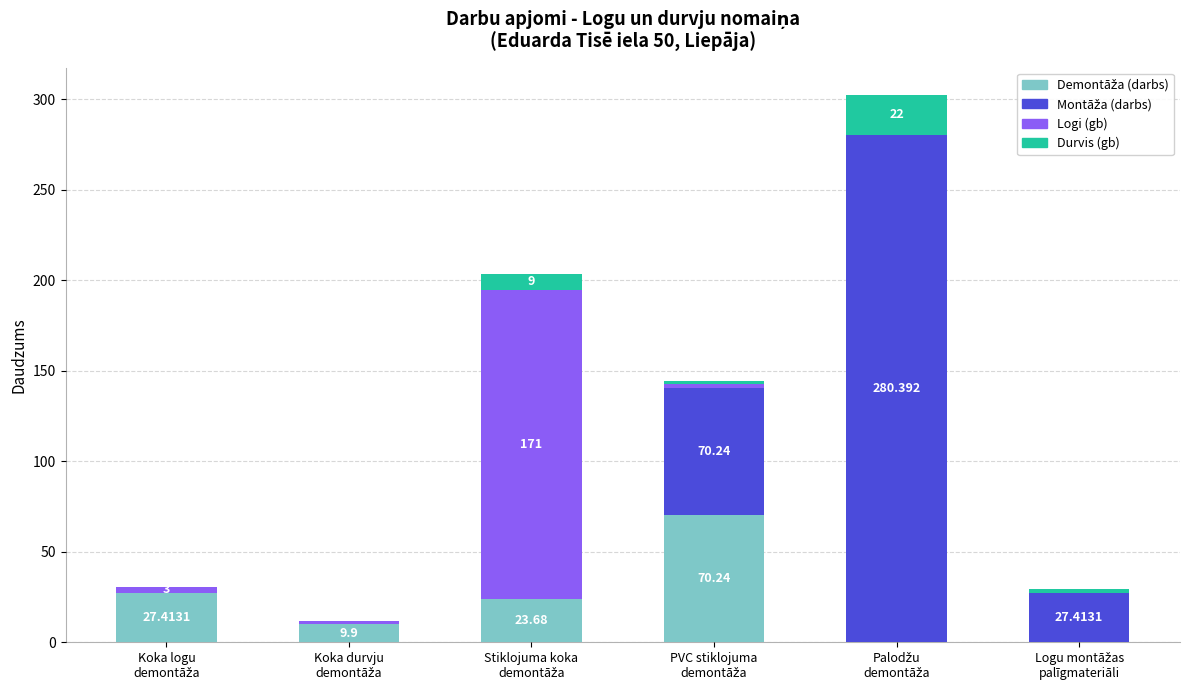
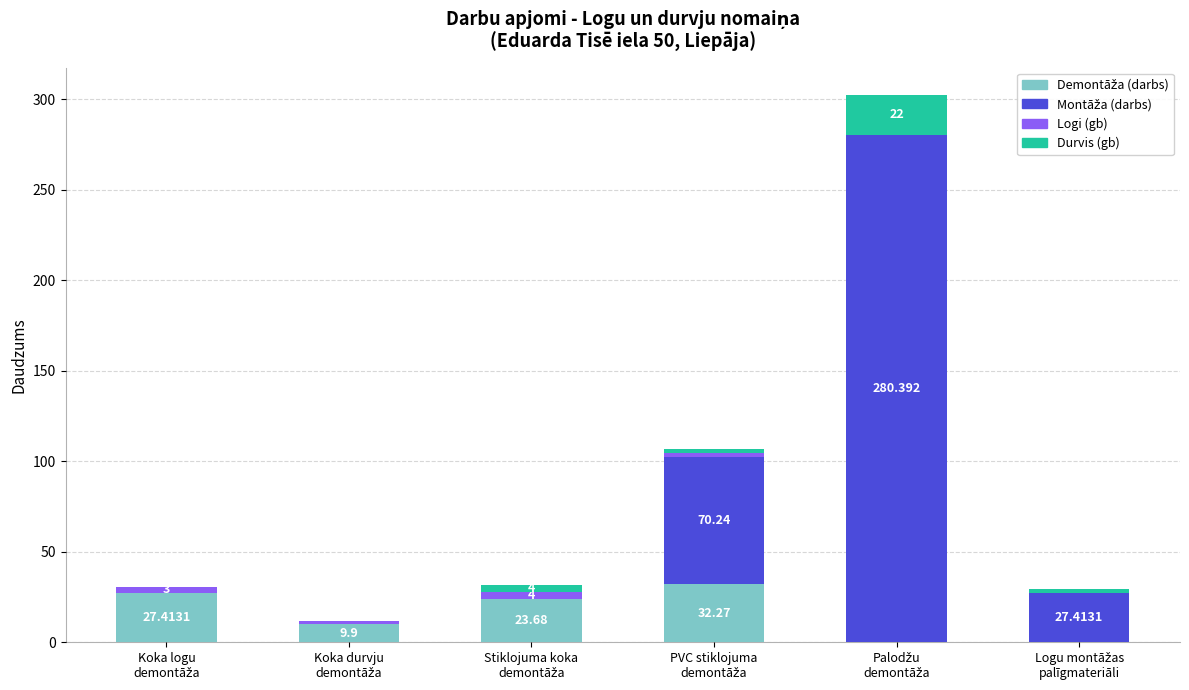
  {
    "Demontāža (darbs)": {
      "Koka logu demontāža": 27.4131,
      "Koka durvju demontāža": 9.9,
      "Stiklojuma koka demontāža": 23.68,
-     "PVC stiklojuma demontāža": 70.24
+     "PVC stiklojuma demontāža": 32.27
    },
    "Montāža (darbs)": {
      "PVC stiklojuma demontāža": 70.24,
      "Palodžu demontāža": 280.392,
      "Logu montāžas palīgmateriāli": 27.4131
    },
    "Logi (gb)": {
      "Koka logu demontāža": 3,
-     "Stiklojuma koka demontāža": 171
+     "Stiklojuma koka demontāža": 4
    },
    "Durvis (gb)": {
-     "Stiklojuma koka demontāža": 9,
+     "Stiklojuma koka demontāža": 4,
      "Palodžu demontāža": 22
    }
  }
